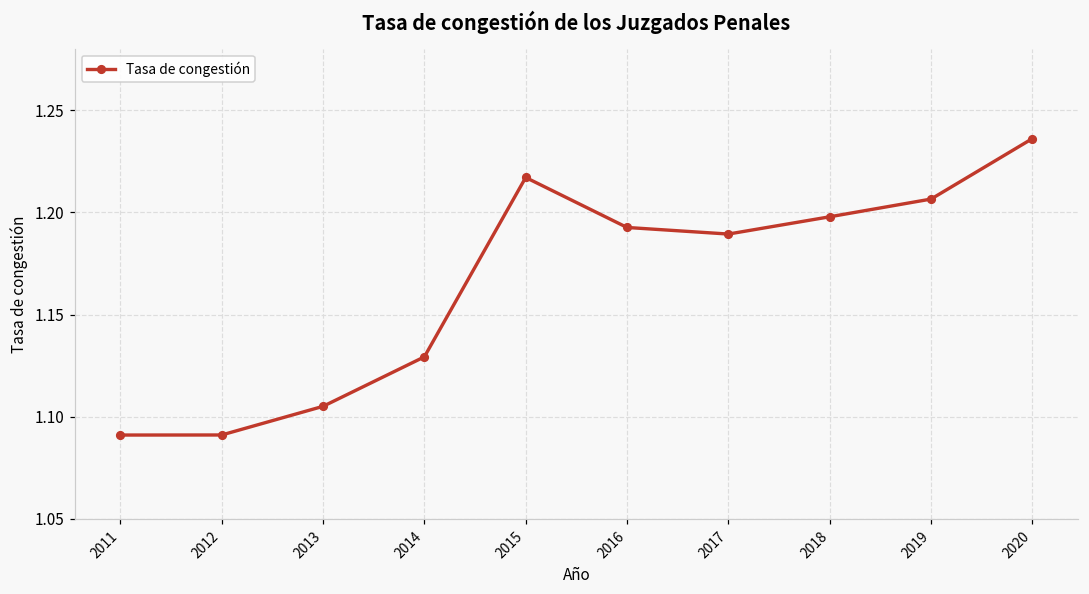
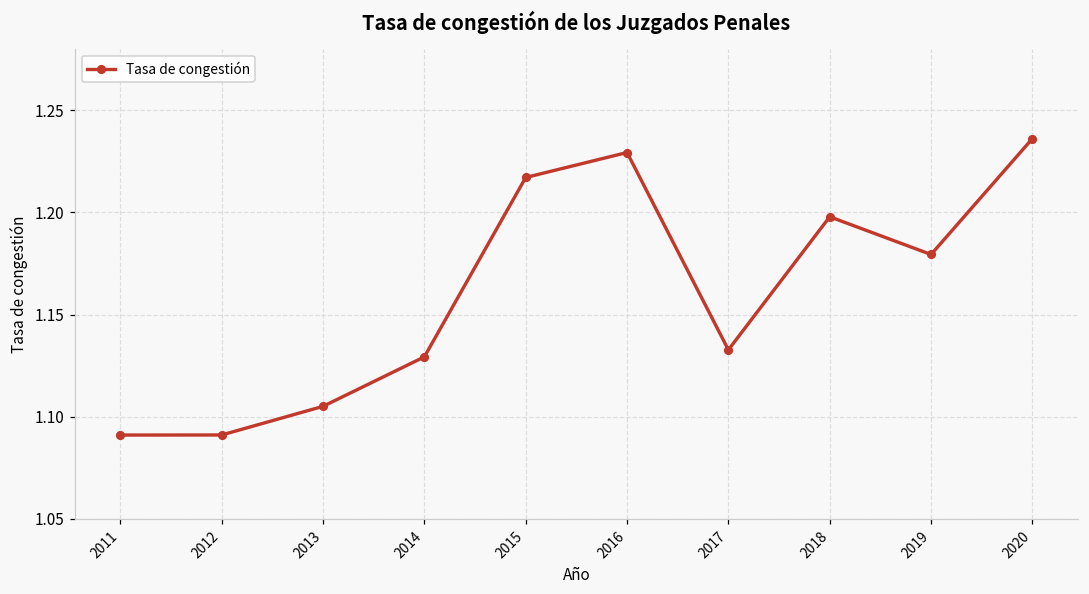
  {
    "2011": 1.091,
    "2012": 1.091,
    "2013": 1.105,
    "2014": 1.129,
    "2015": 1.217,
-   "2016": 1.193,
-   "2017": 1.189,
+   "2016": 1.229,
+   "2017": 1.133,
    "2018": 1.198,
-   "2019": 1.206,
+   "2019": 1.179,
    "2020": 1.236
  }
